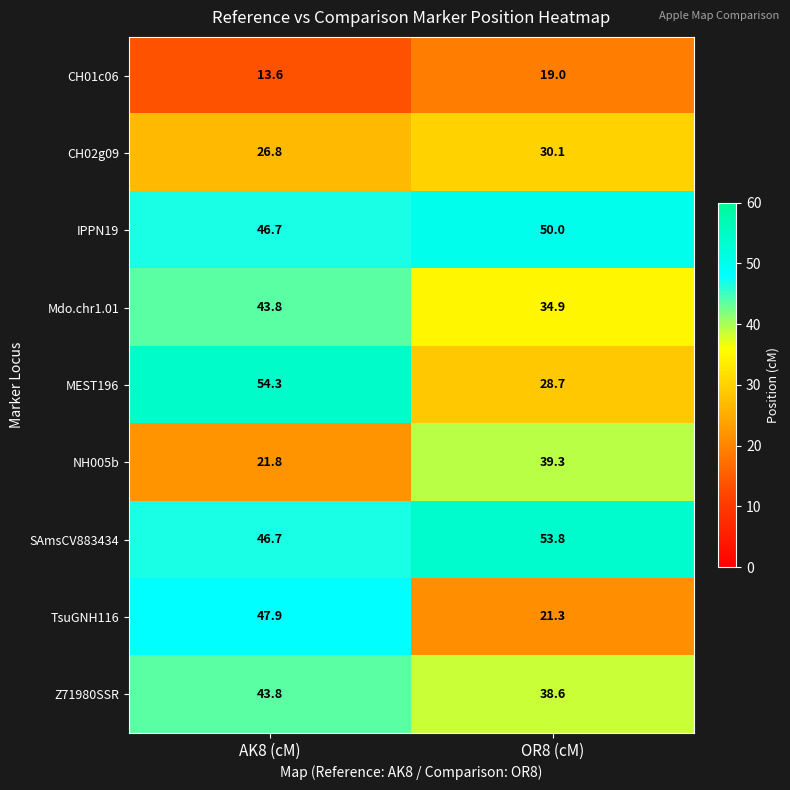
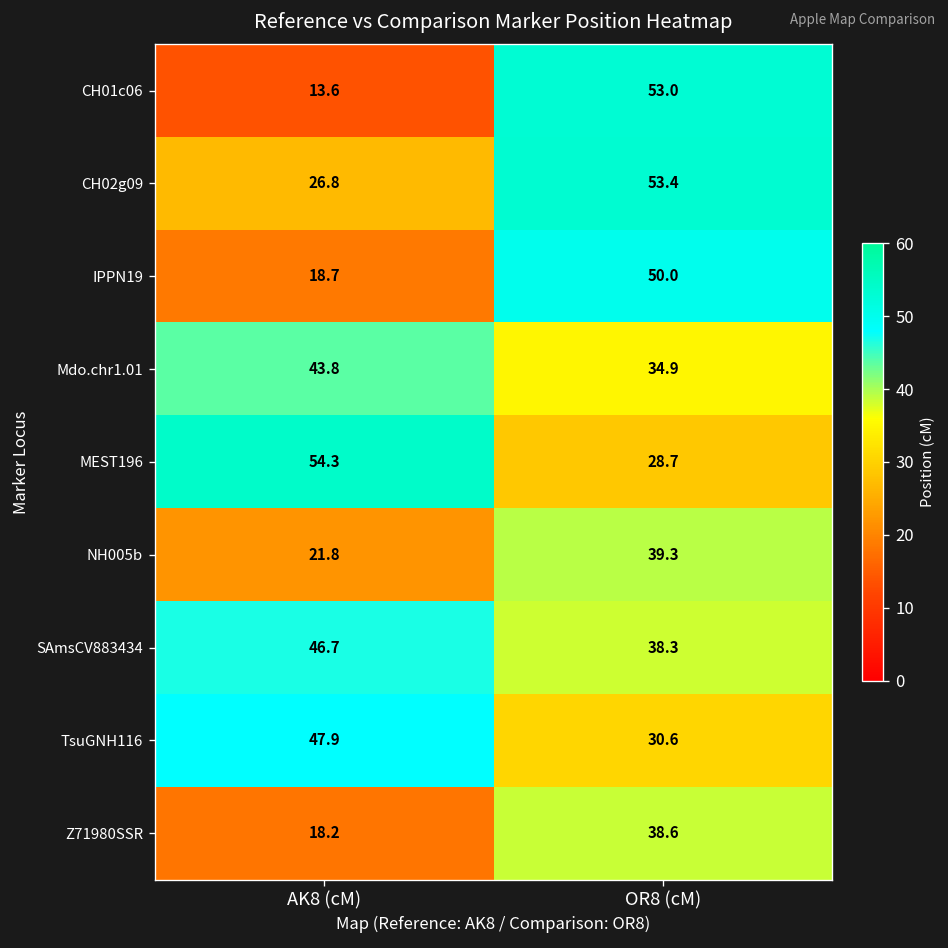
  {
    "CH01c06": {
      "AK8 (cM)": 13.6,
-     "OR8 (cM)": 19.0
+     "OR8 (cM)": 53.0
    },
    "CH02g09": {
      "AK8 (cM)": 26.8,
-     "OR8 (cM)": 30.1
+     "OR8 (cM)": 53.4
    },
    "IPPN19": {
-     "AK8 (cM)": 46.7,
+     "AK8 (cM)": 18.7,
      "OR8 (cM)": 50.0
    },
    "Mdo.chr1.01": {
      "AK8 (cM)": 43.8,
      "OR8 (cM)": 34.9
    },
    "MEST196": {
      "AK8 (cM)": 54.3,
      "OR8 (cM)": 28.7
    },
    "NH005b": {
      "AK8 (cM)": 21.8,
      "OR8 (cM)": 39.3
    },
    "SAmsCV883434": {
      "AK8 (cM)": 46.7,
-     "OR8 (cM)": 53.8
+     "OR8 (cM)": 38.3
    },
    "TsuGNH116": {
      "AK8 (cM)": 47.9,
-     "OR8 (cM)": 21.3
+     "OR8 (cM)": 30.6
    },
    "Z71980SSR": {
-     "AK8 (cM)": 43.8,
+     "AK8 (cM)": 18.2,
      "OR8 (cM)": 38.6
    }
  }
